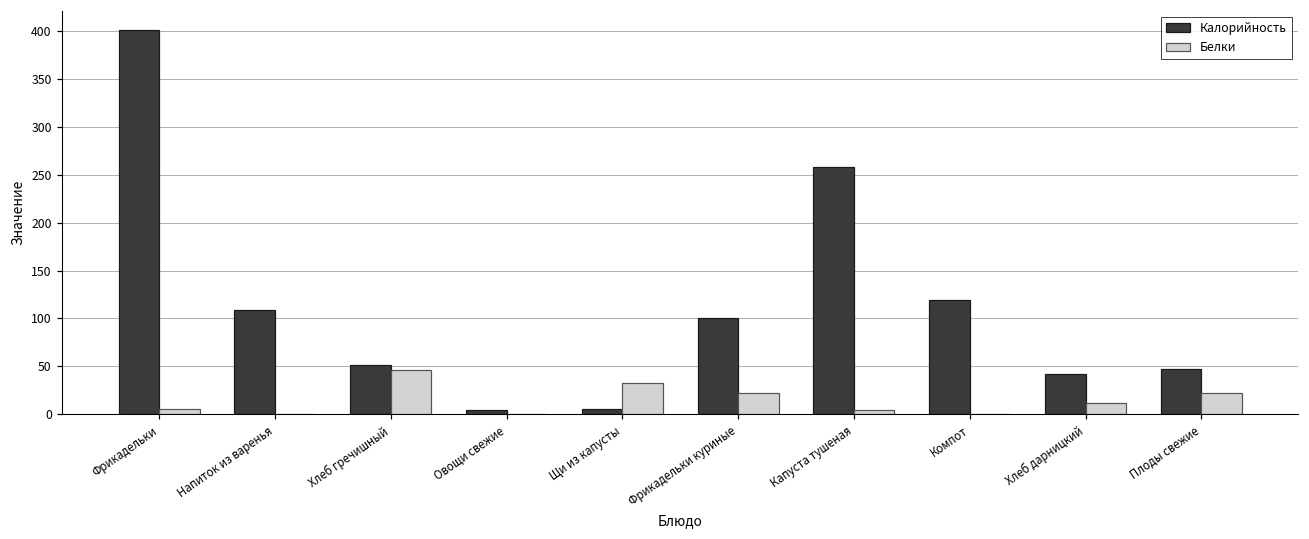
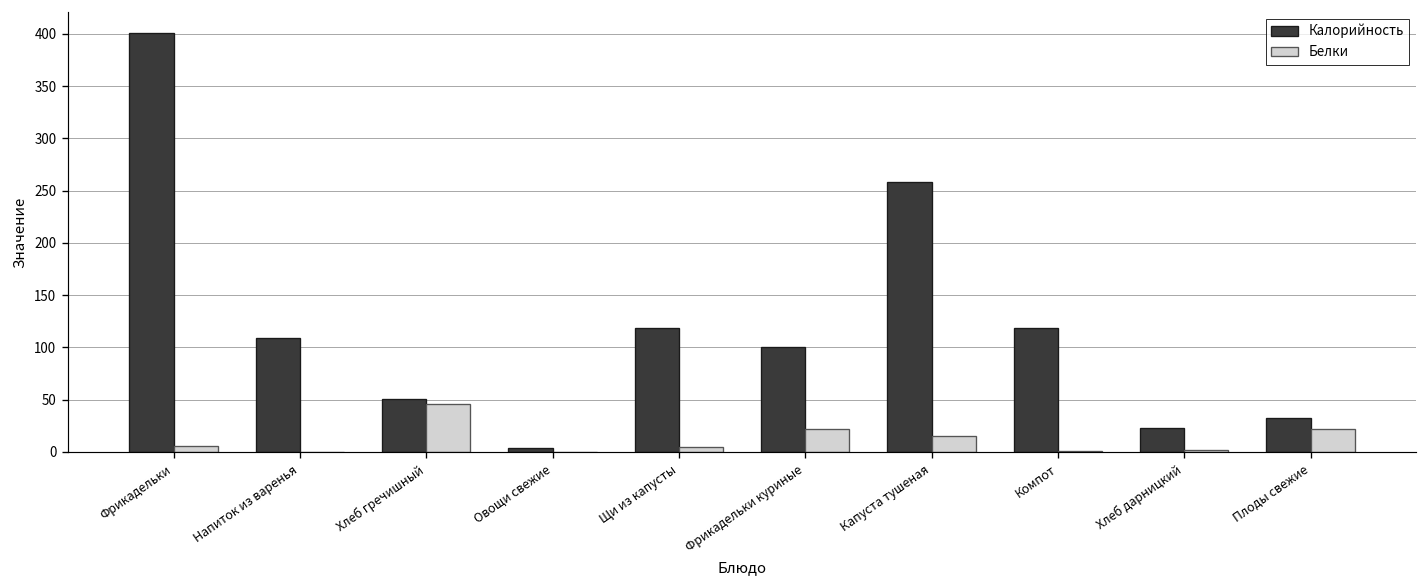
  {
    "Калорийность": {
      "Фрикадельки": 400,
      "Напиток из варенья": 110,
      "Хлеб гречишный": 50,
      "Овощи свежие": 0,
-     "Щи из капусты": 10,
+     "Щи из капусты": 120,
      "Фрикадельки куриные": 100,
      "Капуста тушеная": 260,
      "Компот": 120,
-     "Хлеб дарницкий": 40,
-     "Плоды свежие": 50
+     "Хлеб дарницкий": 20,
+     "Плоды свежие": 30
    },
    "Белки": {
      "Фрикадельки": 10,
      "Напиток из варенья": 0,
      "Хлеб гречишный": 50,
-     "Щи из капусты": 30,
+     "Щи из капусты": 0,
      "Фрикадельки куриные": 20,
-     "Капуста тушеная": 0,
-     "Хлеб дарницкий": 10,
+     "Капуста тушеная": 10,
+     "Хлеб дарницкий": 0,
      "Плоды свежие": 20
    }
  }
